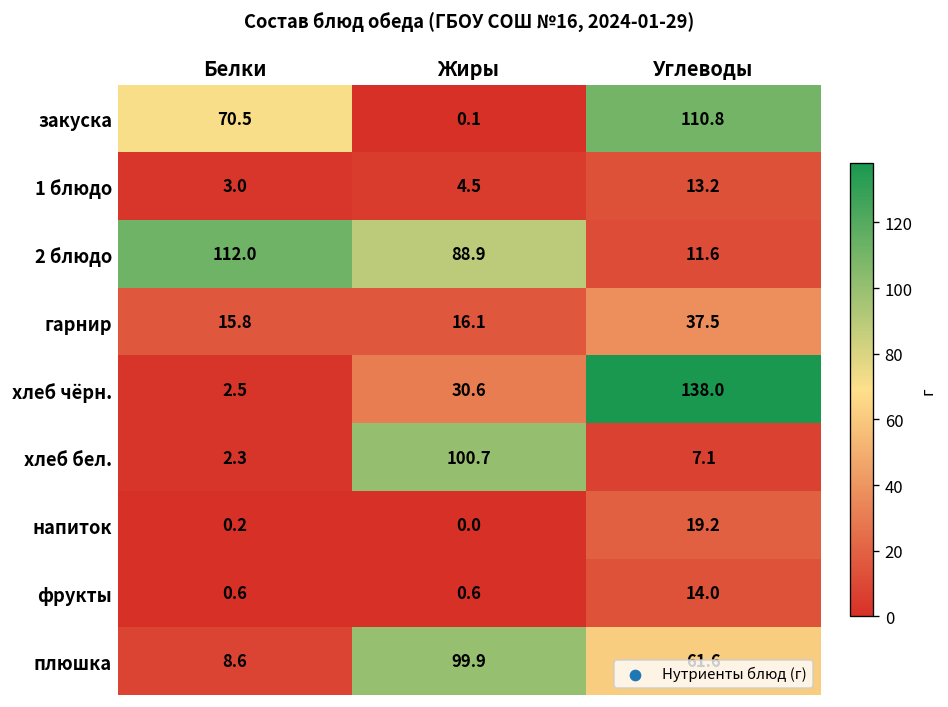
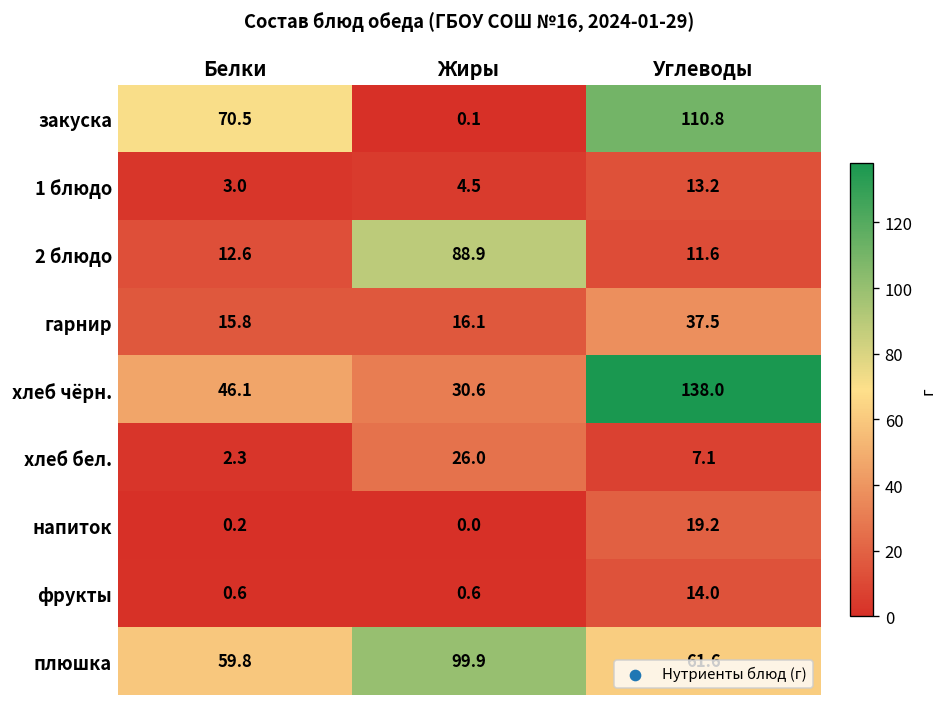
  {
    "закуска": {
      "Белки": 70.5,
      "Жиры": 0.1,
      "Углеводы": 110.8
    },
    "1 блюдо": {
      "Белки": 3.0,
      "Жиры": 4.5,
      "Углеводы": 13.2
    },
    "2 блюдо": {
-     "Белки": 112.0,
+     "Белки": 12.6,
      "Жиры": 88.9,
      "Углеводы": 11.6
    },
    "гарнир": {
      "Белки": 15.8,
      "Жиры": 16.1,
      "Углеводы": 37.5
    },
    "хлеб чёрн.": {
-     "Белки": 2.5,
+     "Белки": 46.1,
      "Жиры": 30.6,
      "Углеводы": 138.0
    },
    "хлеб бел.": {
      "Белки": 2.3,
-     "Жиры": 100.7,
+     "Жиры": 26.0,
      "Углеводы": 7.1
    },
    "напиток": {
      "Белки": 0.2,
      "Жиры": 0.0,
      "Углеводы": 19.2
    },
    "фрукты": {
      "Белки": 0.6,
      "Жиры": 0.6,
      "Углеводы": 14.0
    },
    "плюшка": {
-     "Белки": 8.6,
+     "Белки": 59.8,
      "Жиры": 99.9
    }
  }
